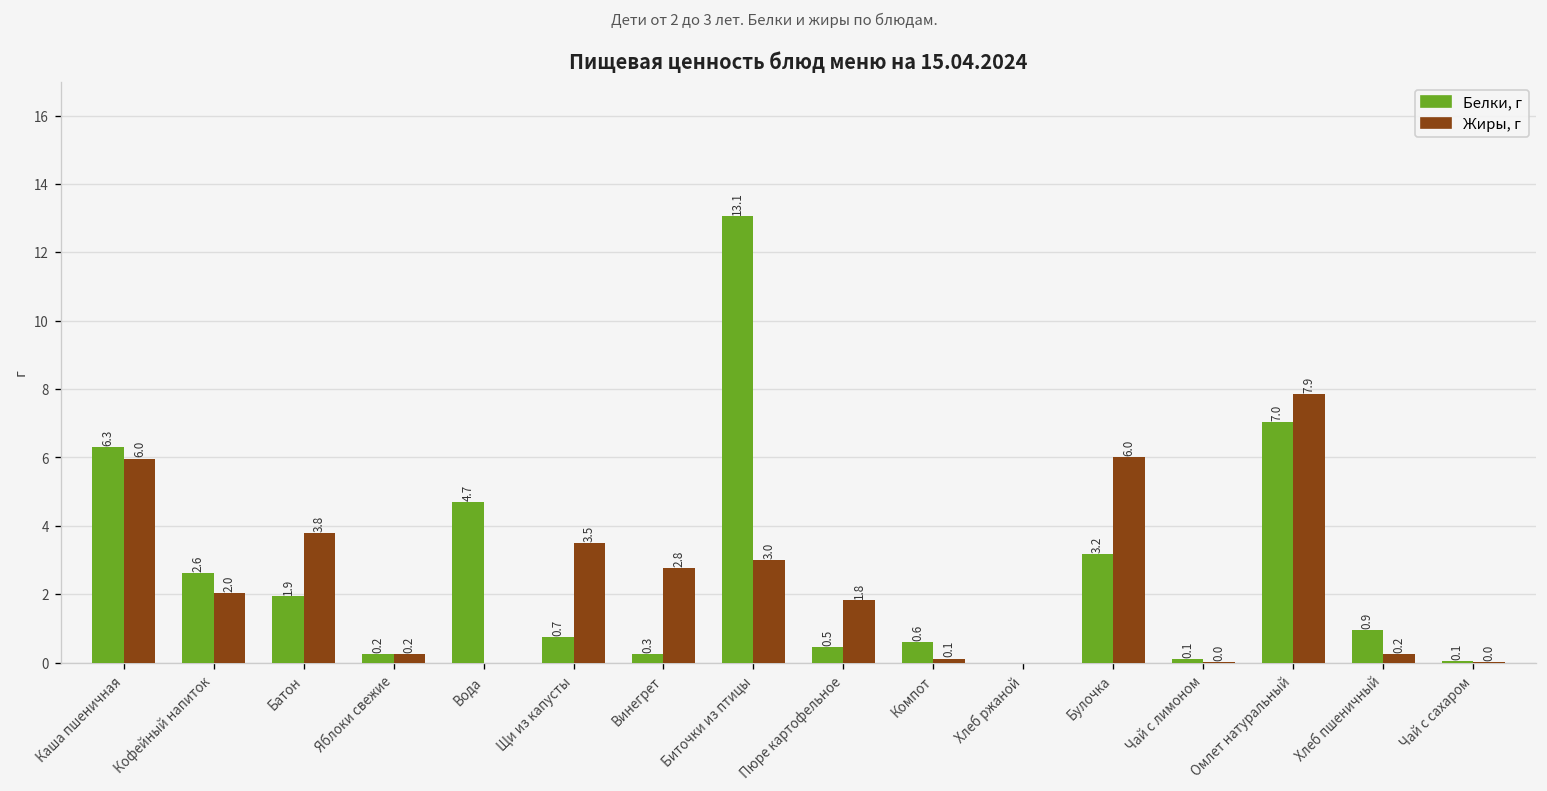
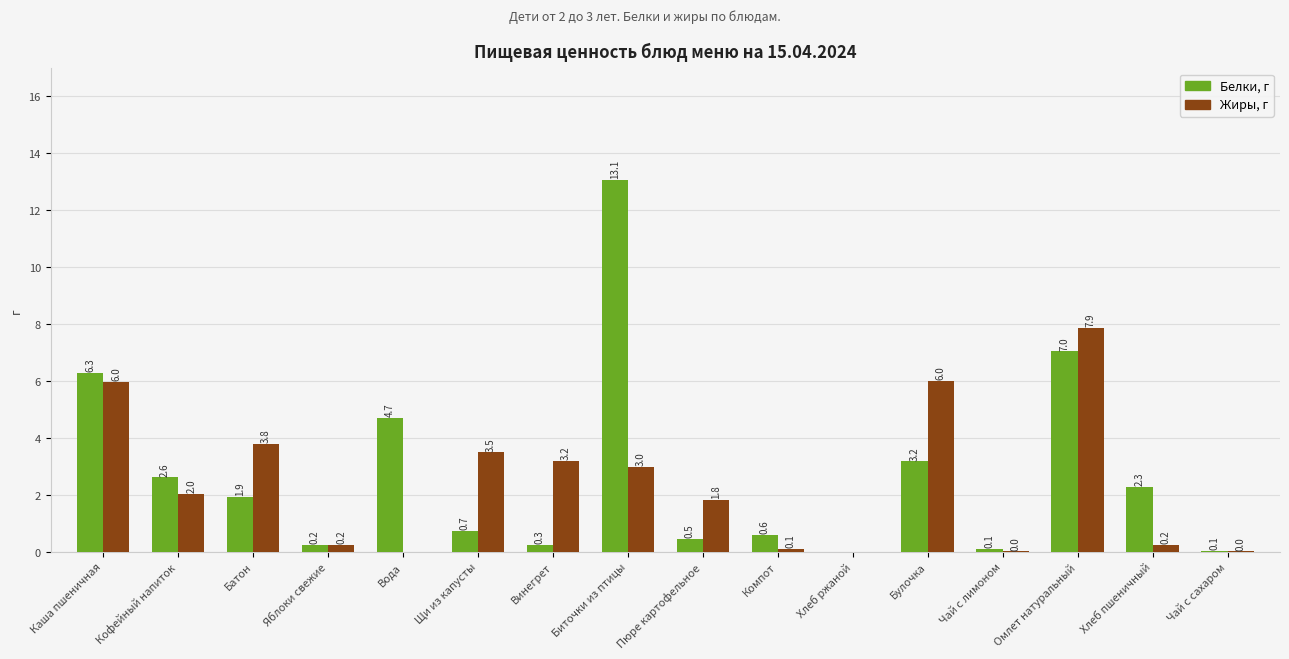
  {
    "Белки, г": {
      "Каша пшеничная": 6.3,
      "Кофейный напиток": 2.6,
      "Батон": 1.9,
      "Яблоки свежие": 0.2,
      "Вода": 4.7,
      "Щи из капусты": 0.7,
      "Винегрет": 0.3,
      "Биточки из птицы": 13.1,
      "Пюре картофельное": 0.5,
      "Компот": 0.6,
      "Булочка": 3.2,
      "Чай с лимоном": 0.1,
      "Омлет натуральный": 7.0,
-     "Хлеб пшеничный": 0.9,
+     "Хлеб пшеничный": 2.3,
      "Чай с сахаром": 0.1
    },
    "Жиры, г": {
      "Каша пшеничная": 6.0,
      "Кофейный напиток": 2.0,
      "Батон": 3.8,
      "Яблоки свежие": 0.2,
      "Щи из капусты": 3.5,
-     "Винегрет": 2.8,
+     "Винегрет": 3.2,
      "Биточки из птицы": 3.0,
      "Пюре картофельное": 1.8,
      "Компот": 0.1,
      "Булочка": 6.0,
      "Чай с лимоном": 0.0,
      "Омлет натуральный": 7.9,
      "Хлеб пшеничный": 0.2,
      "Чай с сахаром": 0.0
    }
  }
